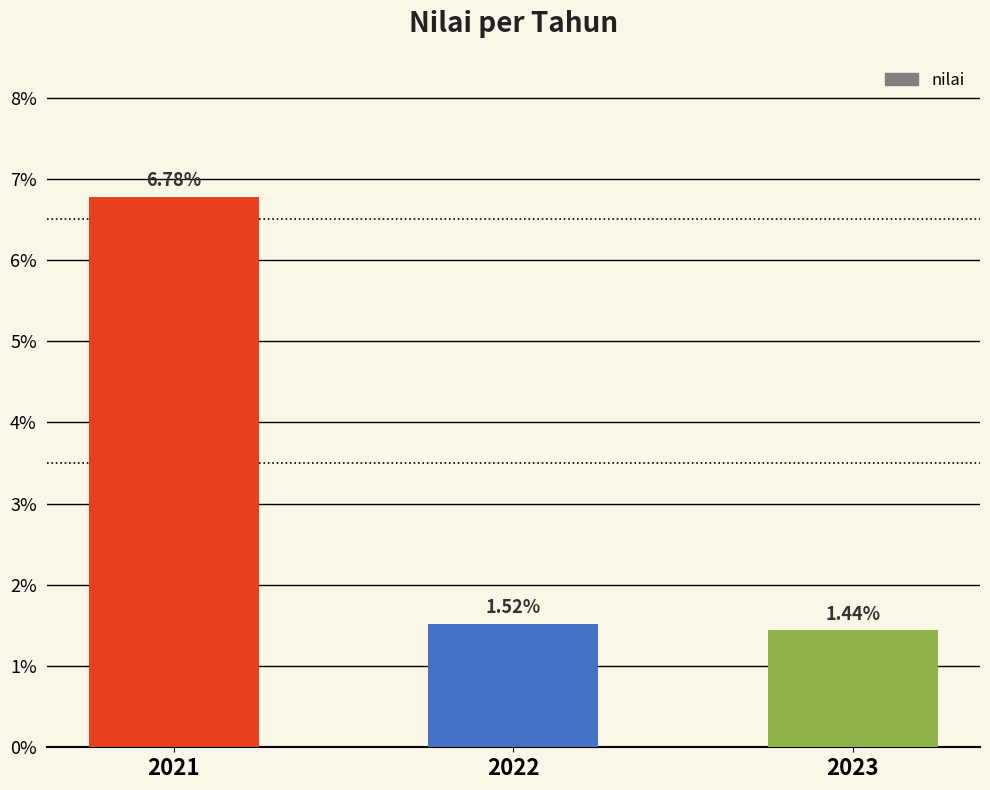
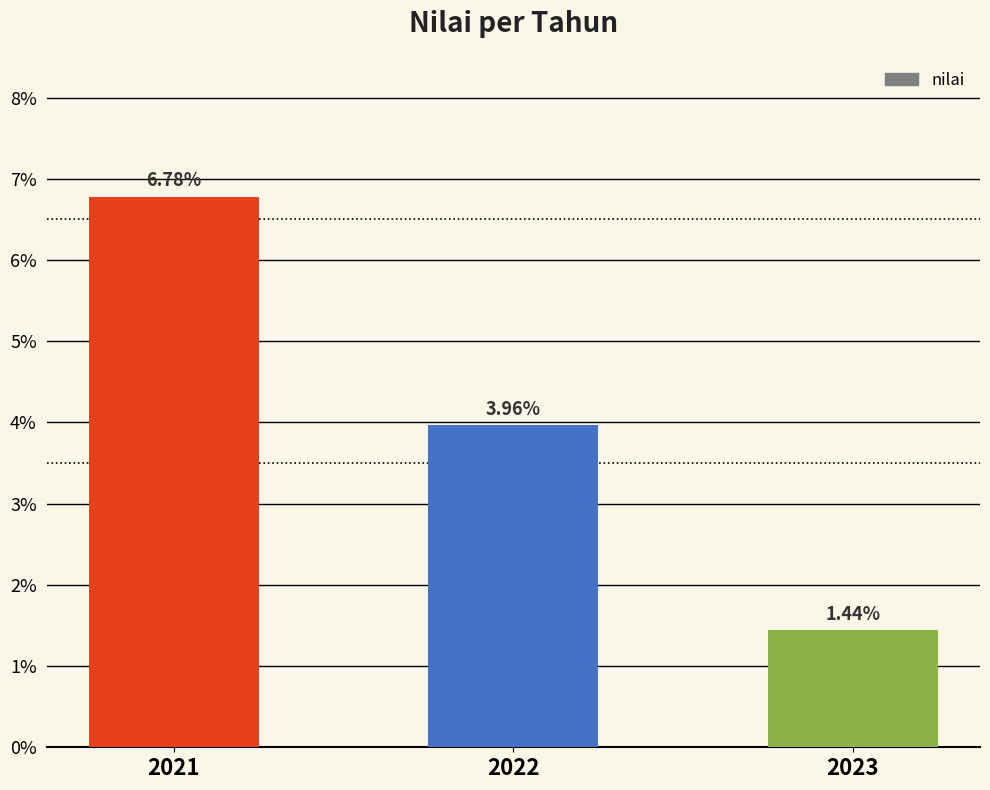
  {
    "2021": "6.78%",
-   "2022": "1.52%",
+   "2022": "3.96%",
    "2023": "1.44%"
  }
